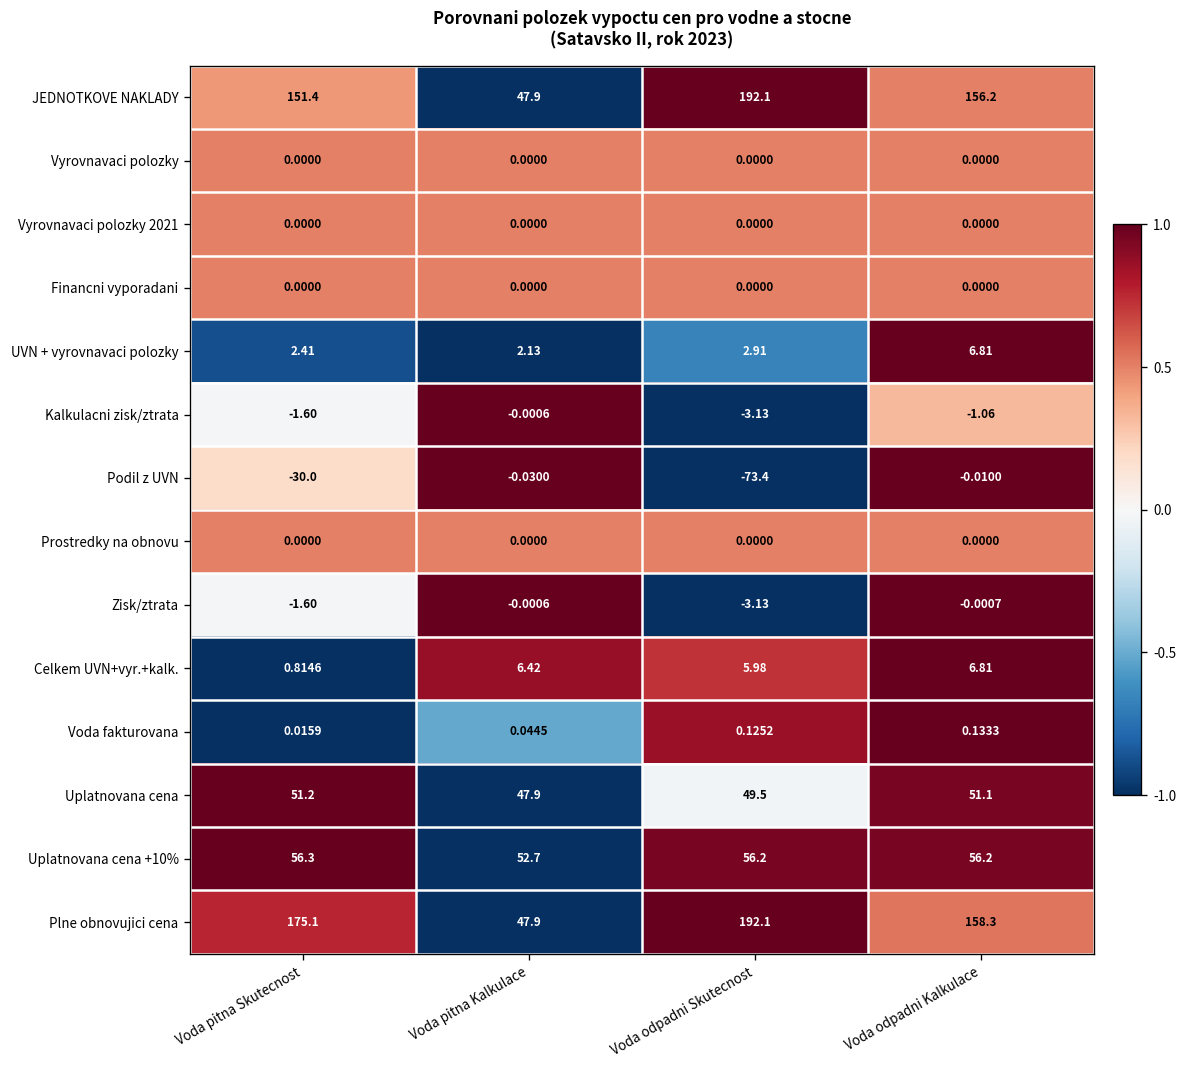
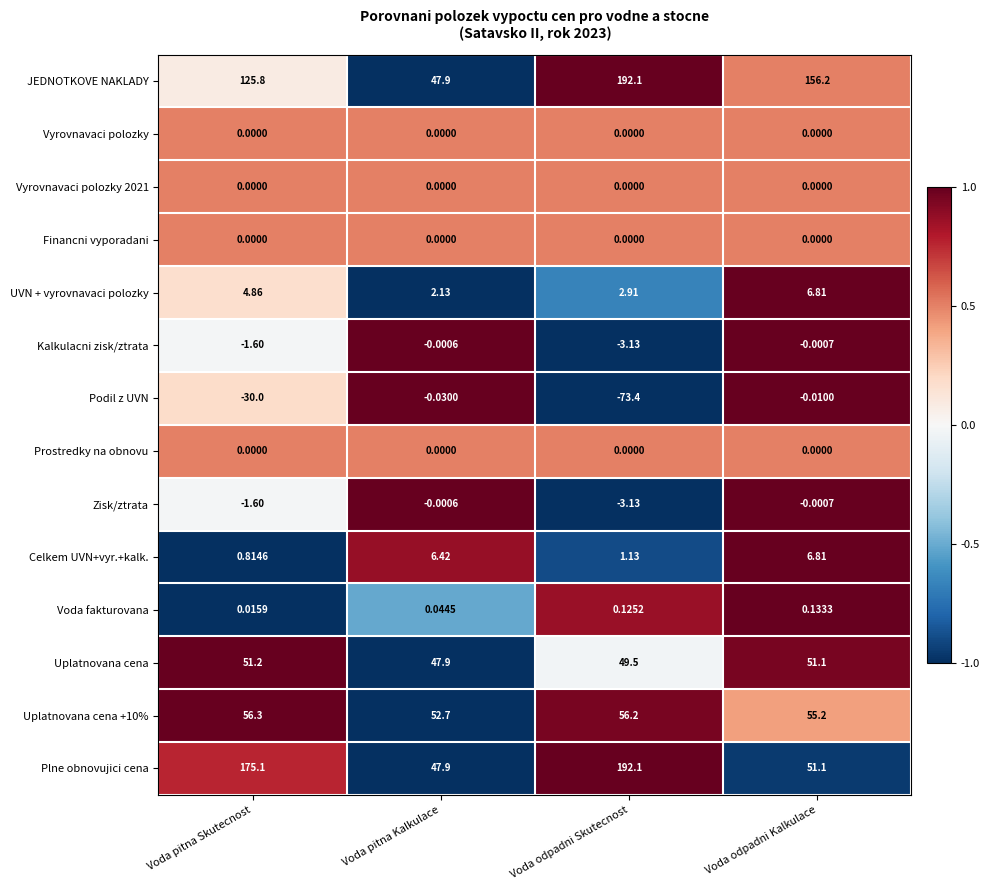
  {
    "JEDNOTKOVE NAKLADY": {
-     "Voda pitna Skutecnost": 151.4,
+     "Voda pitna Skutecnost": 125.8,
      "Voda pitna Kalkulace": 47.9,
      "Voda odpadni Skutecnost": 192.1,
      "Voda odpadni Kalkulace": 156.2
    },
    "Vyrovnavaci polozky": {
      "Voda pitna Skutecnost": 0.0000,
      "Voda pitna Kalkulace": 0.0000,
      "Voda odpadni Skutecnost": 0.0000,
      "Voda odpadni Kalkulace": 0.0000
    },
    "Vyrovnavaci polozky 2021": {
      "Voda pitna Skutecnost": 0.0000,
      "Voda pitna Kalkulace": 0.0000,
      "Voda odpadni Skutecnost": 0.0000,
      "Voda odpadni Kalkulace": 0.0000
    },
    "Financni vyporadani": {
      "Voda pitna Skutecnost": 0.0000,
      "Voda pitna Kalkulace": 0.0000,
      "Voda odpadni Skutecnost": 0.0000,
      "Voda odpadni Kalkulace": 0.0000
    },
    "UVN + vyrovnavaci polozky": {
-     "Voda pitna Skutecnost": 2.41,
+     "Voda pitna Skutecnost": 4.86,
      "Voda pitna Kalkulace": 2.13,
      "Voda odpadni Skutecnost": 2.91,
      "Voda odpadni Kalkulace": 6.81
    },
    "Kalkulacni zisk/ztrata": {
      "Voda pitna Skutecnost": -1.60,
      "Voda pitna Kalkulace": -0.0006,
      "Voda odpadni Skutecnost": -3.13,
-     "Voda odpadni Kalkulace": -1.06
+     "Voda odpadni Kalkulace": -0.0007
    },
    "Podil z UVN": {
      "Voda pitna Skutecnost": -30.0,
      "Voda pitna Kalkulace": -0.0300,
      "Voda odpadni Skutecnost": -73.4,
      "Voda odpadni Kalkulace": -0.0100
    },
    "Prostredky na obnovu": {
      "Voda pitna Skutecnost": 0.0000,
      "Voda pitna Kalkulace": 0.0000,
      "Voda odpadni Skutecnost": 0.0000,
      "Voda odpadni Kalkulace": 0.0000
    },
    "Zisk/ztrata": {
      "Voda pitna Skutecnost": -1.60,
      "Voda pitna Kalkulace": -0.0006,
      "Voda odpadni Skutecnost": -3.13,
      "Voda odpadni Kalkulace": -0.0007
    },
    "Celkem UVN+vyr.+kalk.": {
      "Voda pitna Skutecnost": 0.8146,
      "Voda pitna Kalkulace": 6.42,
-     "Voda odpadni Skutecnost": 5.98,
+     "Voda odpadni Skutecnost": 1.13,
      "Voda odpadni Kalkulace": 6.81
    },
    "Voda fakturovana": {
      "Voda pitna Skutecnost": 0.0159,
      "Voda pitna Kalkulace": 0.0445,
      "Voda odpadni Skutecnost": 0.1252,
      "Voda odpadni Kalkulace": 0.1333
    },
    "Uplatnovana cena": {
      "Voda pitna Skutecnost": 51.2,
      "Voda pitna Kalkulace": 47.9,
      "Voda odpadni Skutecnost": 49.5,
      "Voda odpadni Kalkulace": 51.1
    },
    "Uplatnovana cena +10%": {
      "Voda pitna Skutecnost": 56.3,
      "Voda pitna Kalkulace": 52.7,
      "Voda odpadni Skutecnost": 56.2,
-     "Voda odpadni Kalkulace": 56.2
+     "Voda odpadni Kalkulace": 55.2
    },
    "Plne obnovujici cena": {
      "Voda pitna Skutecnost": 175.1,
      "Voda pitna Kalkulace": 47.9,
      "Voda odpadni Skutecnost": 192.1,
-     "Voda odpadni Kalkulace": 158.3
+     "Voda odpadni Kalkulace": 51.1
    }
  }
